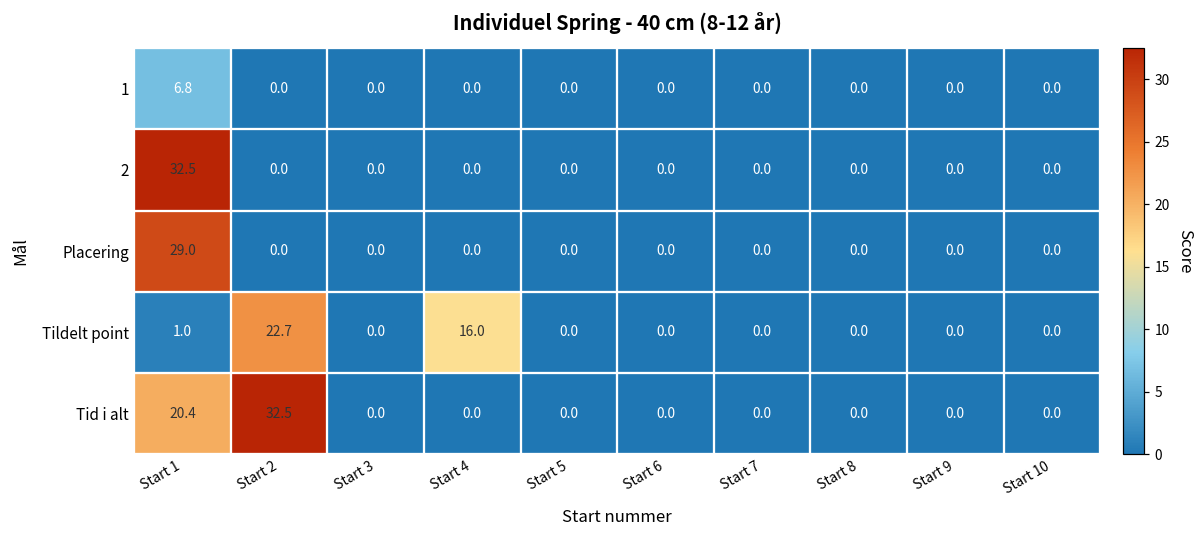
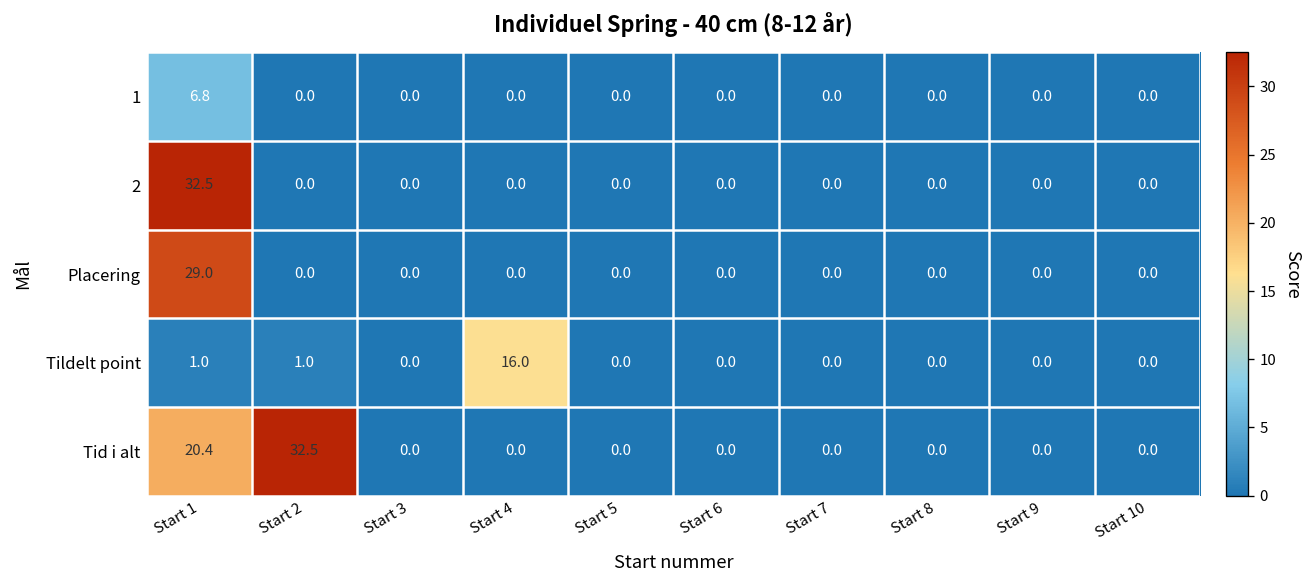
  {
    "1": {
      "Start 1": 6.8,
      "Start 2": 0.0,
      "Start 3": 0.0,
      "Start 4": 0.0,
      "Start 5": 0.0,
      "Start 6": 0.0,
      "Start 7": 0.0,
      "Start 8": 0.0,
      "Start 9": 0.0,
      "Start 10": 0.0
    },
    "2": {
      "Start 1": 32.5,
      "Start 2": 0.0,
      "Start 3": 0.0,
      "Start 4": 0.0,
      "Start 5": 0.0,
      "Start 6": 0.0,
      "Start 7": 0.0,
      "Start 8": 0.0,
      "Start 9": 0.0,
      "Start 10": 0.0
    },
    "Placering": {
      "Start 1": 29.0,
      "Start 2": 0.0,
      "Start 3": 0.0,
      "Start 4": 0.0,
      "Start 5": 0.0,
      "Start 6": 0.0,
      "Start 7": 0.0,
      "Start 8": 0.0,
      "Start 9": 0.0,
      "Start 10": 0.0
    },
    "Tildelt point": {
      "Start 1": 1.0,
-     "Start 2": 22.7,
+     "Start 2": 1.0,
      "Start 3": 0.0,
      "Start 4": 16.0,
      "Start 5": 0.0,
      "Start 6": 0.0,
      "Start 7": 0.0,
      "Start 8": 0.0,
      "Start 9": 0.0,
      "Start 10": 0.0
    },
    "Tid i alt": {
      "Start 1": 20.4,
      "Start 2": 32.5,
      "Start 3": 0.0,
      "Start 4": 0.0,
      "Start 5": 0.0,
      "Start 6": 0.0,
      "Start 7": 0.0,
      "Start 8": 0.0,
      "Start 9": 0.0,
      "Start 10": 0.0
    }
  }
